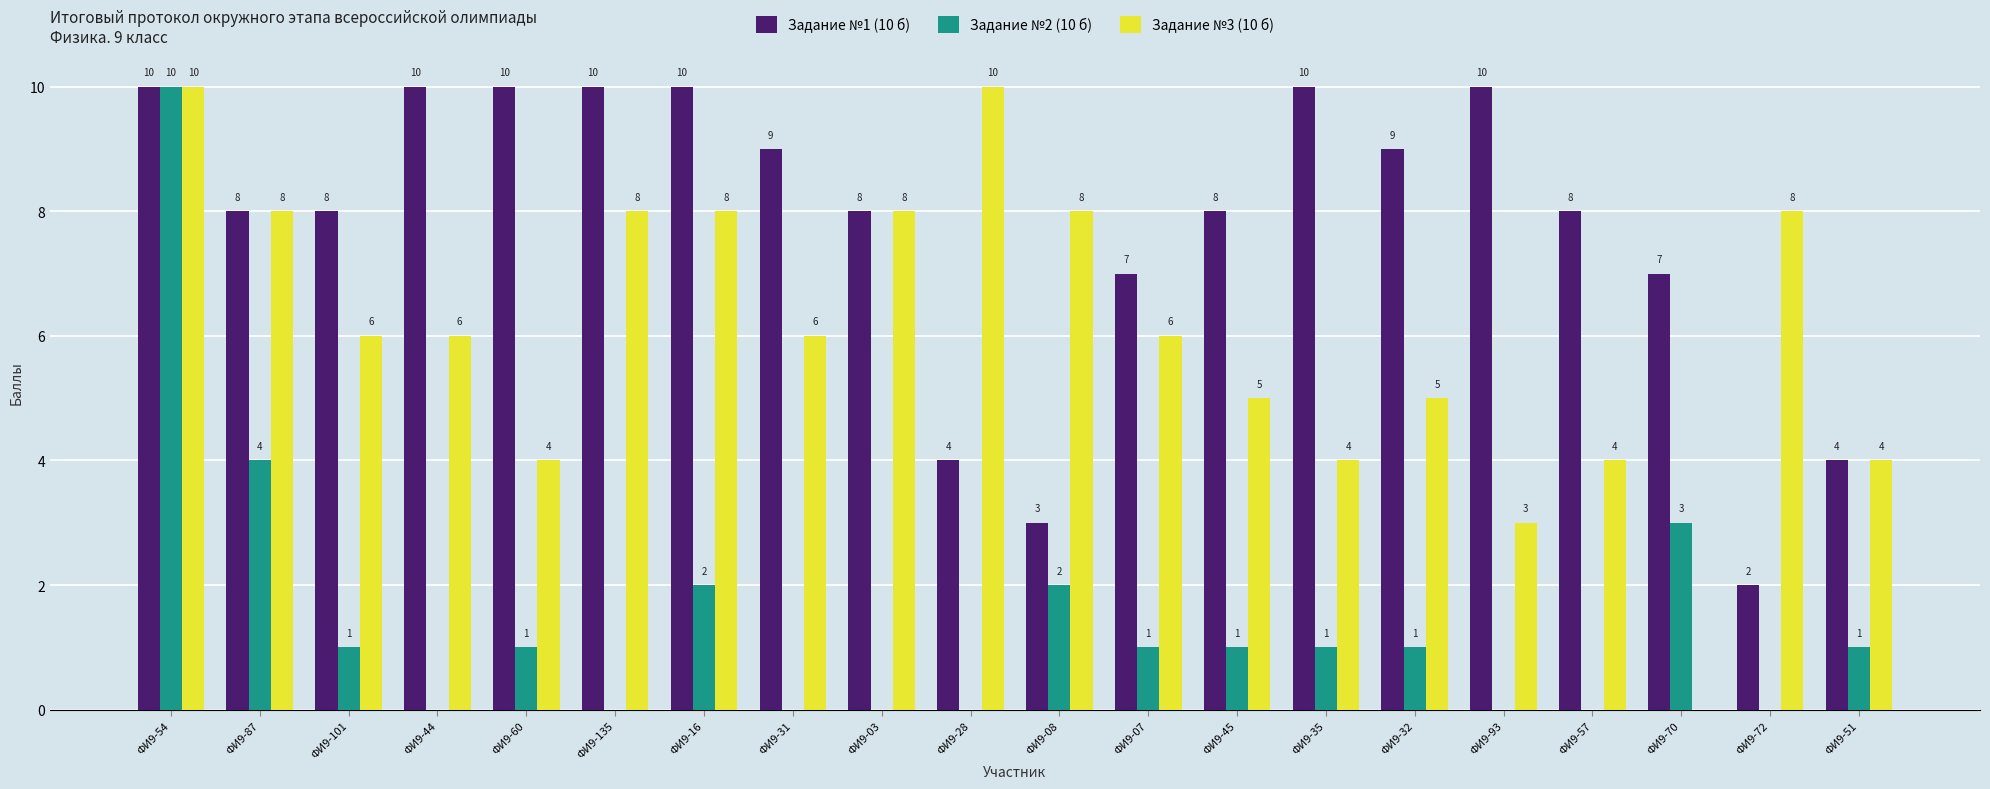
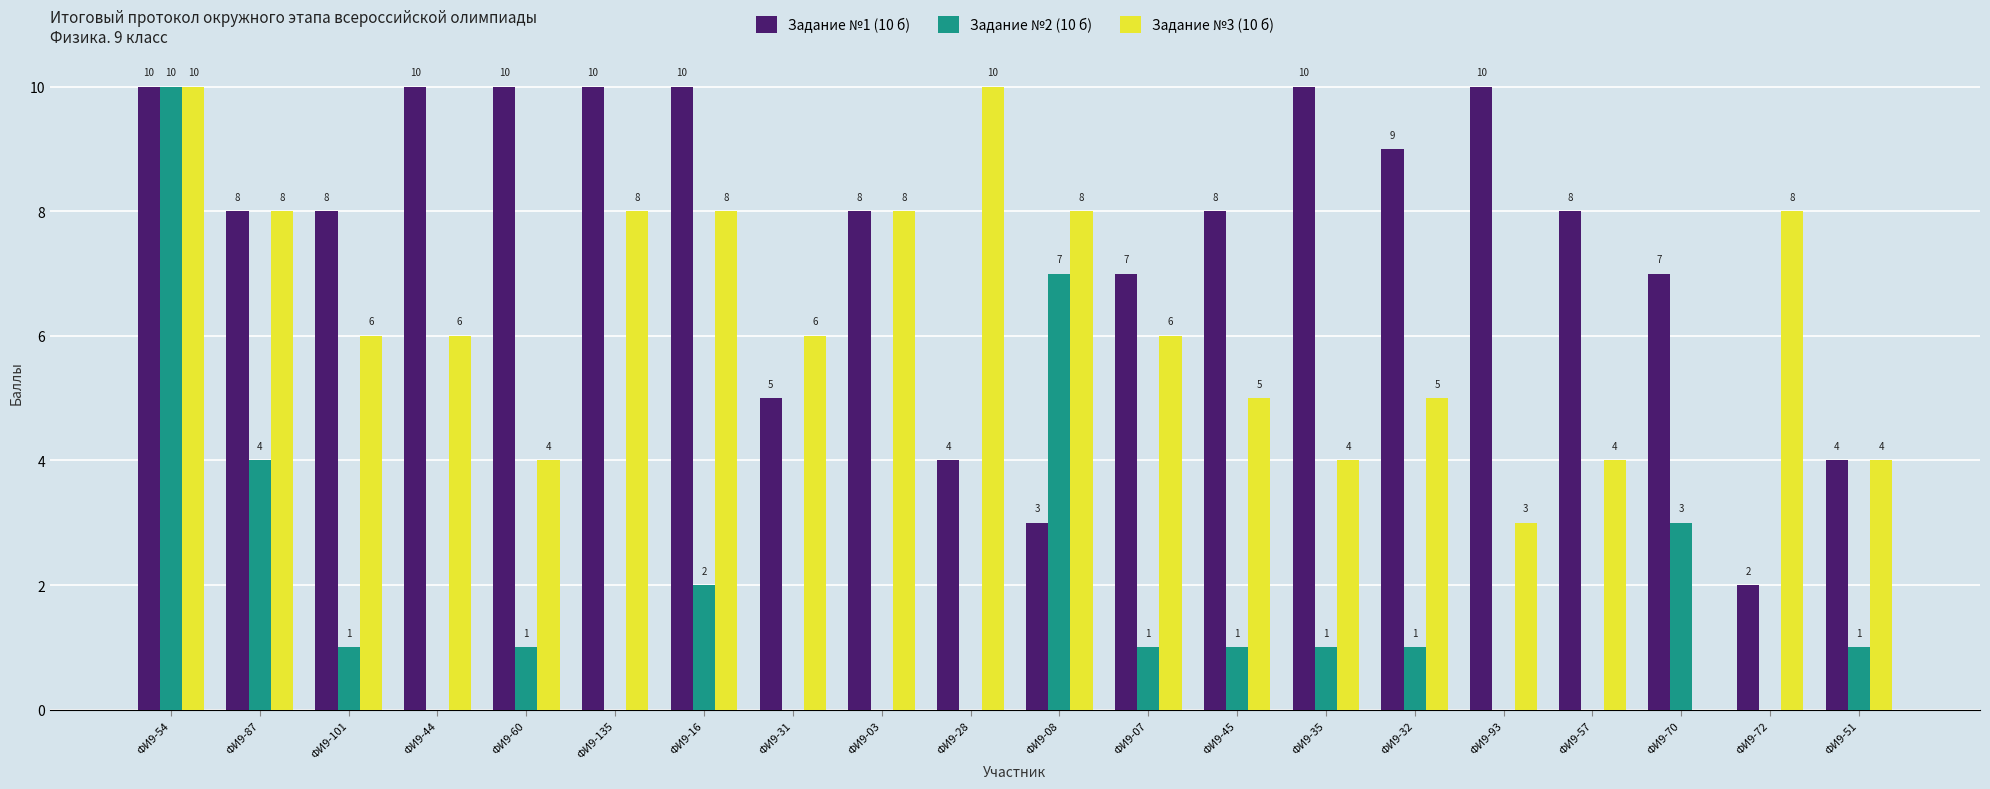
  {
    "Задание №1 (10 б)": {
      "ФИ9-54": 10,
      "ФИ9-87": 8,
      "ФИ9-101": 8,
      "ФИ9-44": 10,
      "ФИ9-60": 10,
      "ФИ9-135": 10,
      "ФИ9-16": 10,
-     "ФИ9-31": 9,
+     "ФИ9-31": 5,
      "ФИ9-03": 8,
      "ФИ9-28": 4,
      "ФИ9-08": 3,
      "ФИ9-07": 7,
      "ФИ9-45": 8,
      "ФИ9-35": 10,
      "ФИ9-32": 9,
      "ФИ9-93": 10,
      "ФИ9-57": 8,
      "ФИ9-70": 7,
      "ФИ9-72": 2,
      "ФИ9-51": 4
    },
    "Задание №2 (10 б)": {
      "ФИ9-54": 10,
      "ФИ9-87": 4,
      "ФИ9-101": 1,
      "ФИ9-60": 1,
      "ФИ9-16": 2,
-     "ФИ9-08": 2,
+     "ФИ9-08": 7,
      "ФИ9-07": 1,
      "ФИ9-45": 1,
      "ФИ9-35": 1,
      "ФИ9-32": 1,
      "ФИ9-70": 3,
      "ФИ9-51": 1
    },
    "Задание №3 (10 б)": {
      "ФИ9-54": 10,
      "ФИ9-87": 8,
      "ФИ9-101": 6,
      "ФИ9-44": 6,
      "ФИ9-60": 4,
      "ФИ9-135": 8,
      "ФИ9-16": 8,
      "ФИ9-31": 6,
      "ФИ9-03": 8,
      "ФИ9-28": 10,
      "ФИ9-08": 8,
      "ФИ9-07": 6,
      "ФИ9-45": 5,
      "ФИ9-35": 4,
      "ФИ9-32": 5,
      "ФИ9-93": 3,
      "ФИ9-57": 4,
      "ФИ9-72": 8,
      "ФИ9-51": 4
    }
  }
